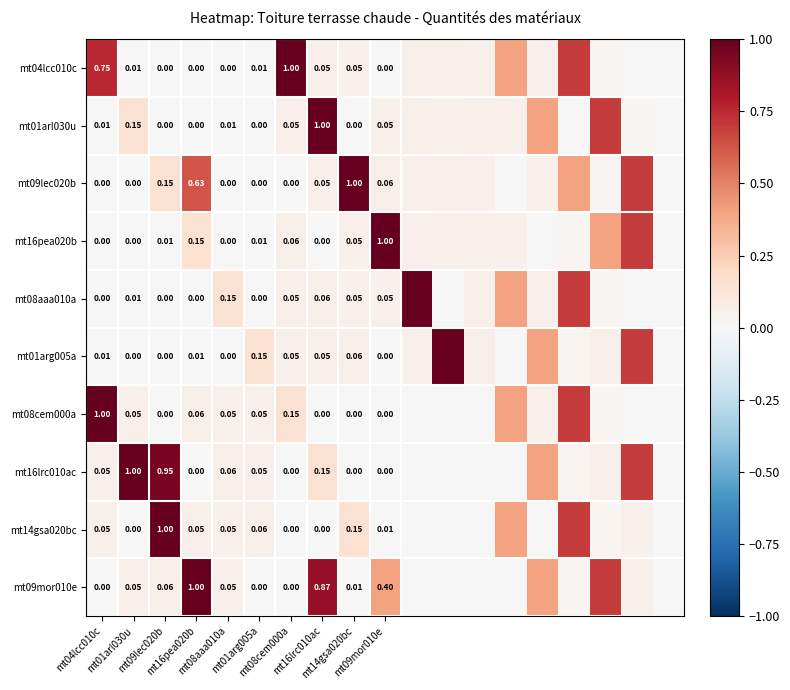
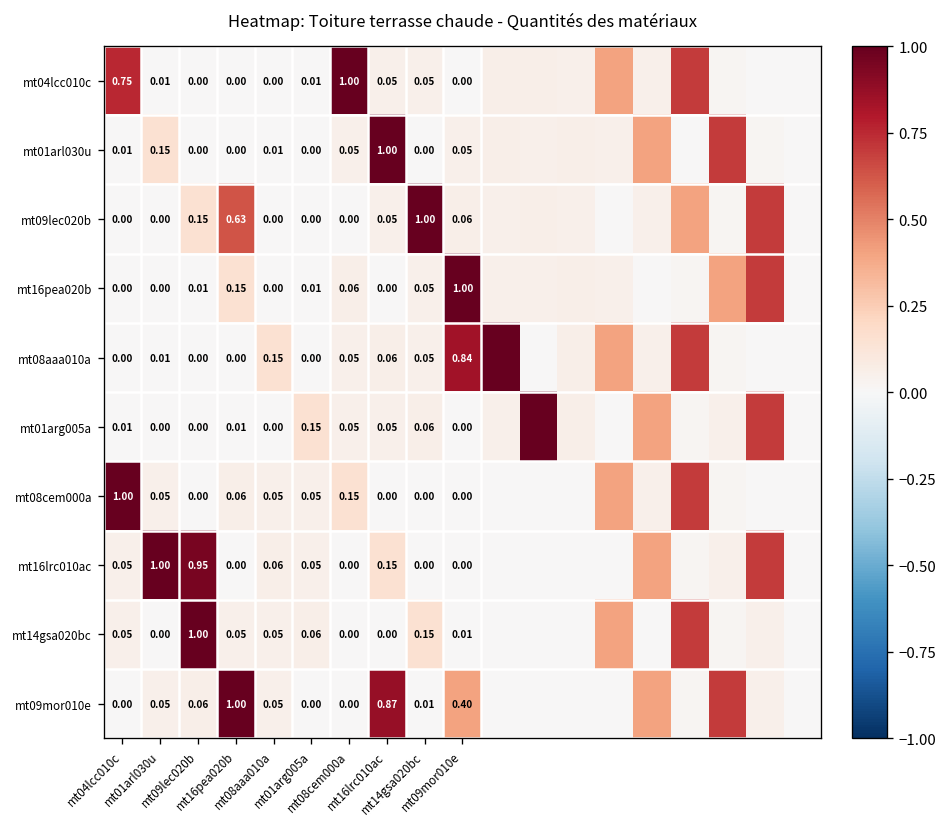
  {
    "mt04lcc010c": {
      "mt04lcc010c": 0.75,
      "mt01arl030u": 0.01,
      "mt09lec020b": 0.00,
      "mt16pea020b": 0.00,
      "mt08aaa010a": 0.00,
      "mt01arg005a": 0.01,
      "mt08cem000a": 1.00,
      "mt16lrc010ac": 0.05,
      "mt14gsa020bc": 0.05,
      "mt09mor010e": 0.00
    },
    "mt01arl030u": {
      "mt04lcc010c": 0.01,
      "mt01arl030u": 0.15,
      "mt09lec020b": 0.00,
      "mt16pea020b": 0.00,
      "mt08aaa010a": 0.01,
      "mt01arg005a": 0.00,
      "mt08cem000a": 0.05,
      "mt16lrc010ac": 1.00,
      "mt14gsa020bc": 0.00,
      "mt09mor010e": 0.05
    },
    "mt09lec020b": {
      "mt04lcc010c": 0.00,
      "mt01arl030u": 0.00,
      "mt09lec020b": 0.15,
      "mt16pea020b": 0.63,
      "mt08aaa010a": 0.00,
      "mt01arg005a": 0.00,
      "mt08cem000a": 0.00,
      "mt16lrc010ac": 0.05,
      "mt14gsa020bc": 1.00,
      "mt09mor010e": 0.06
    },
    "mt16pea020b": {
      "mt04lcc010c": 0.00,
      "mt01arl030u": 0.00,
      "mt09lec020b": 0.01,
      "mt16pea020b": 0.15,
      "mt08aaa010a": 0.00,
      "mt01arg005a": 0.01,
      "mt08cem000a": 0.06,
      "mt16lrc010ac": 0.00,
      "mt14gsa020bc": 0.05,
      "mt09mor010e": 1.00
    },
    "mt08aaa010a": {
      "mt04lcc010c": 0.00,
      "mt01arl030u": 0.01,
      "mt09lec020b": 0.00,
      "mt16pea020b": 0.00,
      "mt08aaa010a": 0.15,
      "mt01arg005a": 0.00,
      "mt08cem000a": 0.05,
      "mt16lrc010ac": 0.06,
      "mt14gsa020bc": 0.05,
-     "mt09mor010e": 0.05
+     "mt09mor010e": 0.84
    },
    "mt01arg005a": {
      "mt04lcc010c": 0.01,
      "mt01arl030u": 0.00,
      "mt09lec020b": 0.00,
      "mt16pea020b": 0.01,
      "mt08aaa010a": 0.00,
      "mt01arg005a": 0.15,
      "mt08cem000a": 0.05,
      "mt16lrc010ac": 0.05,
      "mt14gsa020bc": 0.06,
      "mt09mor010e": 0.00
    },
    "mt08cem000a": {
      "mt04lcc010c": 1.00,
      "mt01arl030u": 0.05,
      "mt09lec020b": 0.00,
      "mt16pea020b": 0.06,
      "mt08aaa010a": 0.05,
      "mt01arg005a": 0.05,
      "mt08cem000a": 0.15,
      "mt16lrc010ac": 0.00,
      "mt14gsa020bc": 0.00,
      "mt09mor010e": 0.00
    },
    "mt16lrc010ac": {
      "mt04lcc010c": 0.05,
      "mt01arl030u": 1.00,
      "mt09lec020b": 0.95,
      "mt16pea020b": 0.00,
      "mt08aaa010a": 0.06,
      "mt01arg005a": 0.05,
      "mt08cem000a": 0.00,
      "mt16lrc010ac": 0.15,
      "mt14gsa020bc": 0.00,
      "mt09mor010e": 0.00
    },
    "mt14gsa020bc": {
      "mt04lcc010c": 0.05,
      "mt01arl030u": 0.00,
      "mt09lec020b": 1.00,
      "mt16pea020b": 0.05,
      "mt08aaa010a": 0.05,
      "mt01arg005a": 0.06,
      "mt08cem000a": 0.00,
      "mt16lrc010ac": 0.00,
      "mt14gsa020bc": 0.15,
      "mt09mor010e": 0.01
    },
    "mt09mor010e": {
      "mt04lcc010c": 0.00,
      "mt01arl030u": 0.05,
      "mt09lec020b": 0.06,
      "mt16pea020b": 1.00,
      "mt08aaa010a": 0.05,
      "mt01arg005a": 0.00,
      "mt08cem000a": 0.00,
      "mt16lrc010ac": 0.87,
      "mt14gsa020bc": 0.01,
      "mt09mor010e": 0.40
    }
  }
